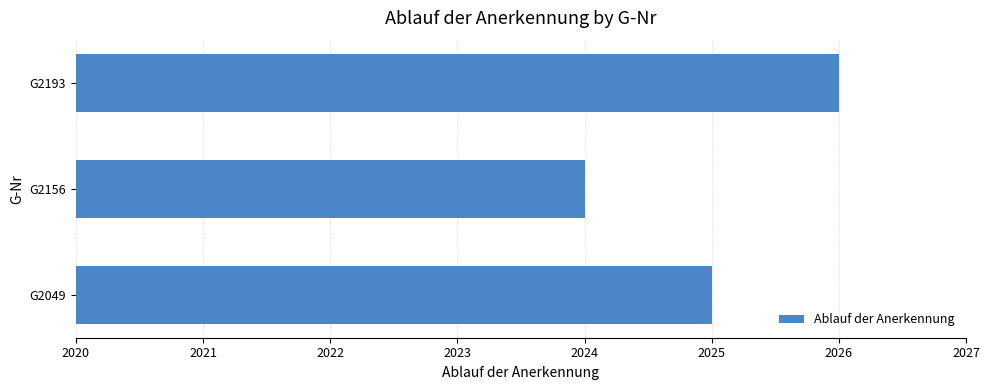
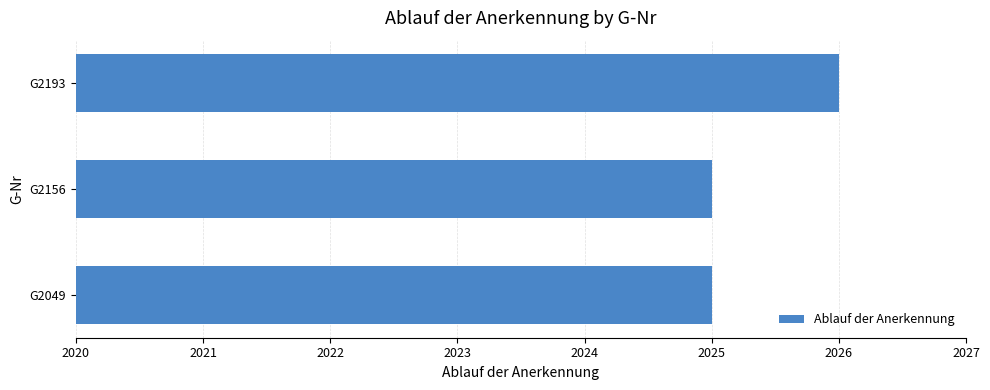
  {
    "G2193": 2026,
-   "G2156": 2024,
+   "G2156": 2025,
    "G2049": 2025
  }
